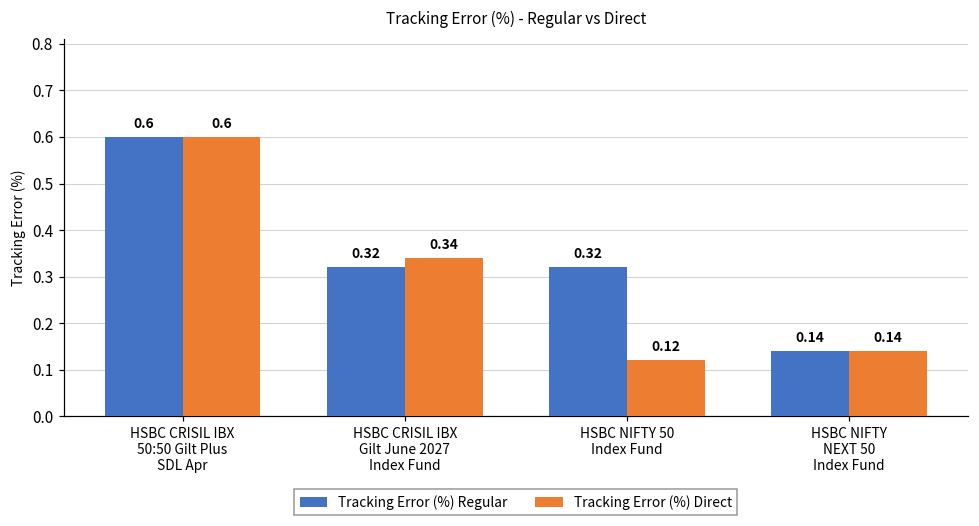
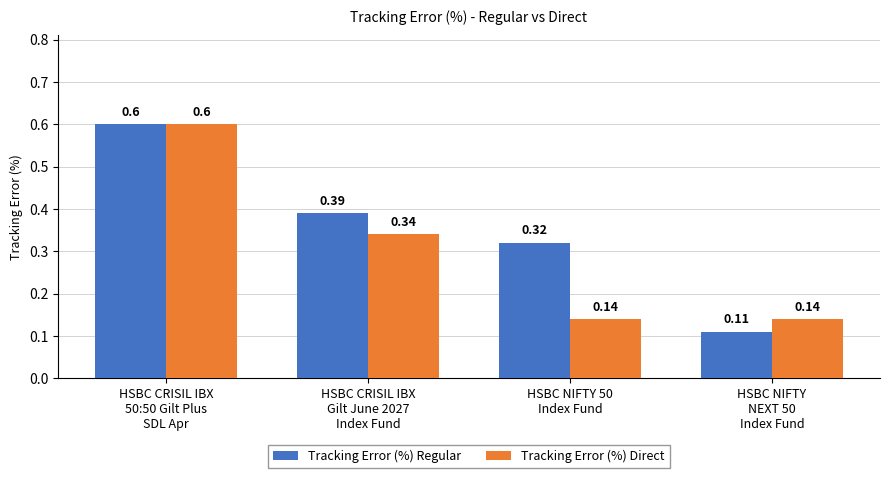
  {
    "Tracking Error (%) Regular": {
      "HSBC CRISIL IBX 50:50 Gilt Plus SDL Apr": 0.6,
-     "HSBC CRISIL IBX Gilt June 2027 Index Fund": 0.32,
+     "HSBC CRISIL IBX Gilt June 2027 Index Fund": 0.39,
      "HSBC NIFTY 50 Index Fund": 0.32,
-     "HSBC NIFTY NEXT 50 Index Fund": 0.14
+     "HSBC NIFTY NEXT 50 Index Fund": 0.11
    },
    "Tracking Error (%) Direct": {
      "HSBC CRISIL IBX 50:50 Gilt Plus SDL Apr": 0.6,
      "HSBC CRISIL IBX Gilt June 2027 Index Fund": 0.34,
-     "HSBC NIFTY 50 Index Fund": 0.12,
+     "HSBC NIFTY 50 Index Fund": 0.14,
      "HSBC NIFTY NEXT 50 Index Fund": 0.14
    }
  }
